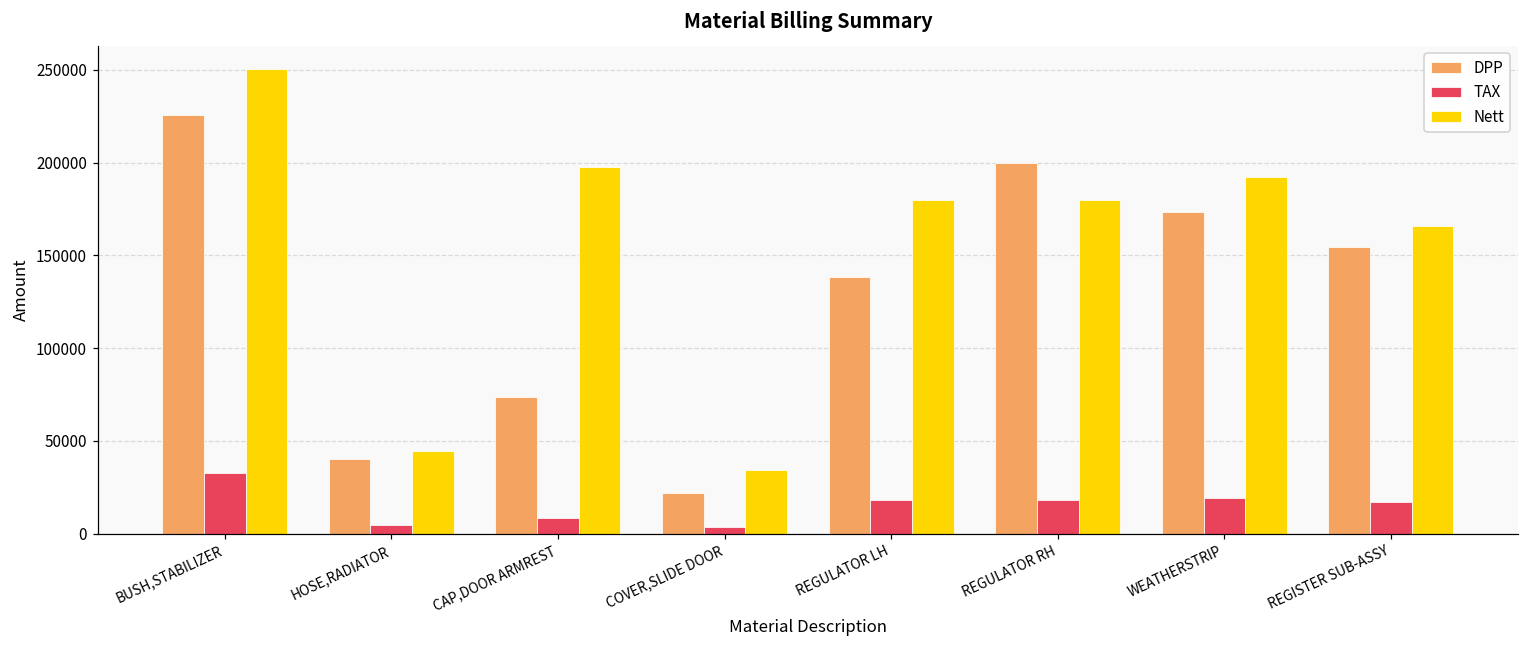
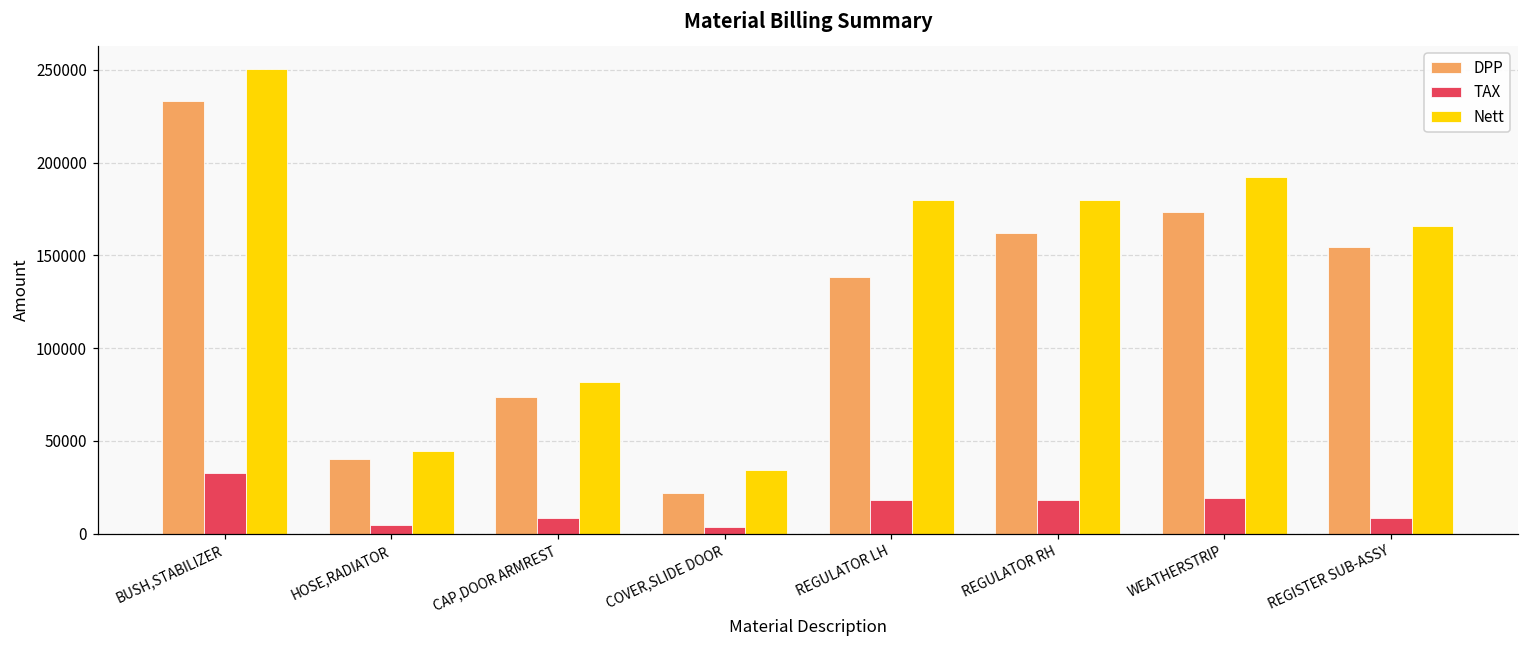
  {
    "DPP": {
-     "BUSH,STABILIZER": 226000,
+     "BUSH,STABILIZER": 233000,
      "HOSE,RADIATOR": 40000,
      "CAP,DOOR ARMREST": 74000,
      "COVER,SLIDE DOOR": 22000,
      "REGULATOR LH": 138000,
-     "REGULATOR RH": 200000,
+     "REGULATOR RH": 162000,
      "WEATHERSTRIP": 173000,
      "REGISTER SUB-ASSY": 155000
    },
    "TAX": {
      "BUSH,STABILIZER": 33000,
      "HOSE,RADIATOR": 4000,
      "CAP,DOOR ARMREST": 8000,
      "COVER,SLIDE DOOR": 3000,
      "REGULATOR LH": 18000,
      "REGULATOR RH": 18000,
      "WEATHERSTRIP": 19000,
-     "REGISTER SUB-ASSY": 17000
+     "REGISTER SUB-ASSY": 8000
    },
    "Nett": {
      "BUSH,STABILIZER": 250000,
      "HOSE,RADIATOR": 45000,
-     "CAP,DOOR ARMREST": 197000,
+     "CAP,DOOR ARMREST": 82000,
      "COVER,SLIDE DOOR": 34000,
      "REGULATOR LH": 180000,
      "REGULATOR RH": 180000,
      "WEATHERSTRIP": 192000,
      "REGISTER SUB-ASSY": 166000
    }
  }
